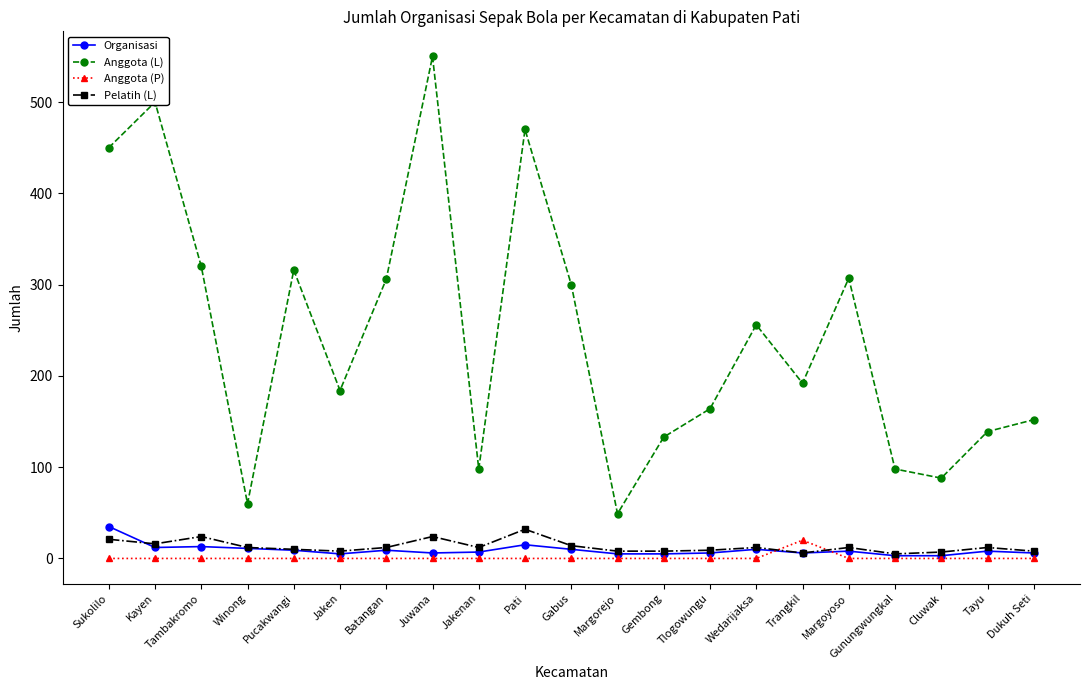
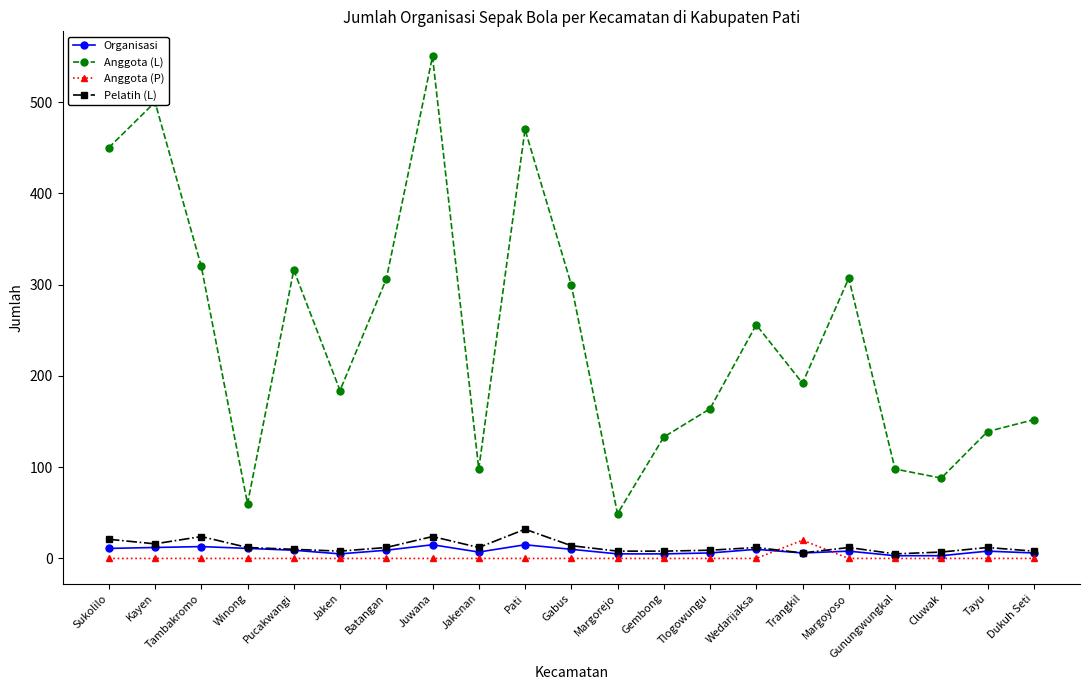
  {
    "Organisasi": {
-     "Sukolilo": 40,
+     "Sukolilo": 10,
      "Kayen": 10,
      "Tambakromo": 10,
      "Jaken": 10,
      "Batangan": 10,
-     "Juwana": 10,
+     "Juwana": 20,
      "Jakenan": 10,
      "Pati": 20,
      "Gabus": 10,
      "Margorejo": 10,
      "Gembong": 10,
      "Tlogowungu": 10,
      "Margoyoso": 10,
      "Cluwak": 0,
      "Tayu": 10
    },
    "Anggota (L)": {
      "Sukolilo": 450,
      "Tambakromo": 320,
      "Winong": 60,
      "Pucakwangi": 320,
      "Jaken": 180,
      "Batangan": 310,
      "Juwana": 550,
      "Jakenan": 100,
      "Pati": 470,
      "Gabus": 300,
      "Margorejo": 50,
      "Gembong": 130,
      "Tlogowungu": 160,
      "Wedarijaksa": 260,
      "Trangkil": 190,
      "Margoyoso": 310,
      "Gunungwungkal": 100,
      "Cluwak": 90,
      "Tayu": 140,
      "Dukuh Seti": 150
    },
    "Anggota (P)": {
      "Sukolilo": 0,
      "Kayen": 0,
      "Tambakromo": 0,
      "Winong": 0,
      "Pucakwangi": 0,
      "Jaken": 0,
      "Batangan": 0,
      "Juwana": 0,
      "Jakenan": 0,
      "Pati": 0,
      "Gabus": 0,
      "Margorejo": 0,
      "Gembong": 0,
      "Tlogowungu": 0,
      "Wedarijaksa": 0,
      "Trangkil": 20,
      "Margoyoso": 0,
      "Gunungwungkal": 0,
      "Cluwak": 0,
      "Tayu": 0,
      "Dukuh Seti": 0
    },
    "Pelatih (L)": {
      "Sukolilo": 20,
      "Kayen": 20,
      "Tambakromo": 20,
      "Jaken": 10,
      "Batangan": 10,
      "Juwana": 20,
      "Jakenan": 10,
      "Pati": 30,
      "Gabus": 10,
      "Margorejo": 10,
      "Gembong": 10,
      "Tlogowungu": 10,
      "Margoyoso": 10,
      "Cluwak": 10,
      "Tayu": 10
    }
  }
